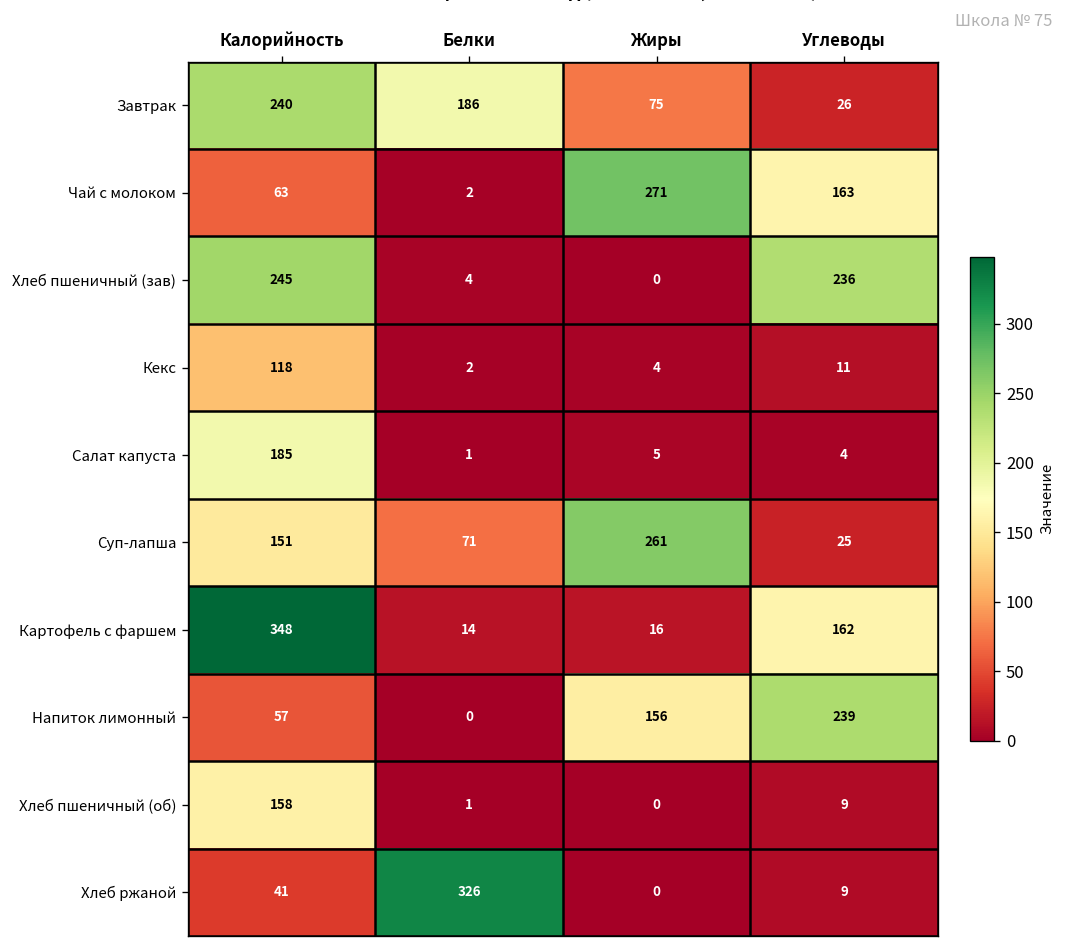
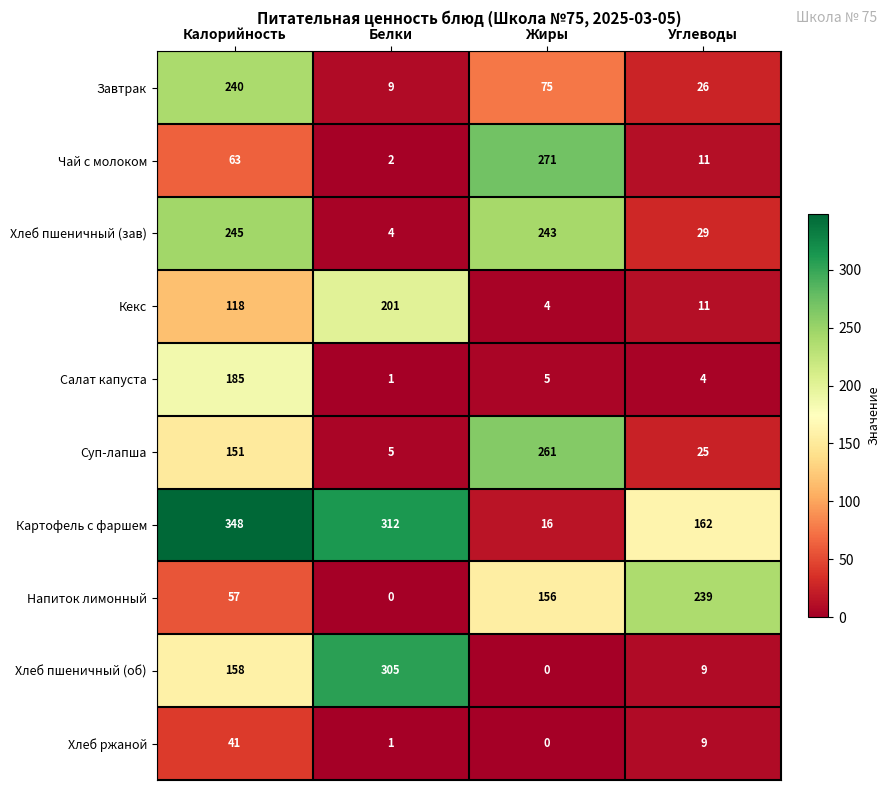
  {
    "Завтрак": {
      "Калорийность": 240,
-     "Белки": 186,
+     "Белки": 9,
      "Жиры": 75,
      "Углеводы": 26
    },
    "Чай с молоком": {
      "Калорийность": 63,
      "Белки": 2,
      "Жиры": 271,
-     "Углеводы": 163
+     "Углеводы": 11
    },
    "Хлеб пшеничный (зав)": {
      "Калорийность": 245,
      "Белки": 4,
-     "Жиры": 0,
-     "Углеводы": 236
+     "Жиры": 243,
+     "Углеводы": 29
    },
    "Кекс": {
      "Калорийность": 118,
-     "Белки": 2,
+     "Белки": 201,
      "Жиры": 4,
      "Углеводы": 11
    },
    "Салат капуста": {
      "Калорийность": 185,
      "Белки": 1,
      "Жиры": 5,
      "Углеводы": 4
    },
    "Суп-лапша": {
      "Калорийность": 151,
-     "Белки": 71,
+     "Белки": 5,
      "Жиры": 261,
      "Углеводы": 25
    },
    "Картофель с фаршем": {
      "Калорийность": 348,
-     "Белки": 14,
+     "Белки": 312,
      "Жиры": 16,
      "Углеводы": 162
    },
    "Напиток лимонный": {
      "Калорийность": 57,
      "Белки": 0,
      "Жиры": 156,
      "Углеводы": 239
    },
    "Хлеб пшеничный (об)": {
      "Калорийность": 158,
-     "Белки": 1,
+     "Белки": 305,
      "Жиры": 0,
      "Углеводы": 9
    },
    "Хлеб ржаной": {
      "Калорийность": 41,
-     "Белки": 326,
+     "Белки": 1,
      "Жиры": 0,
      "Углеводы": 9
    }
  }
